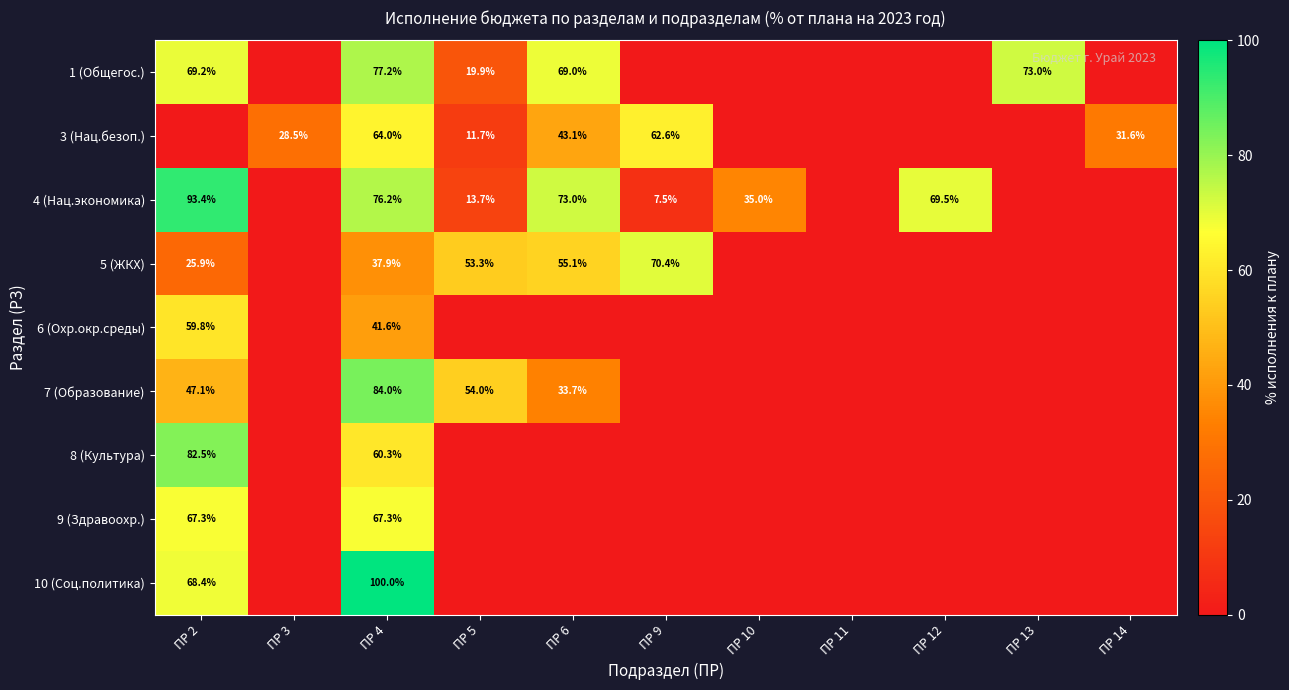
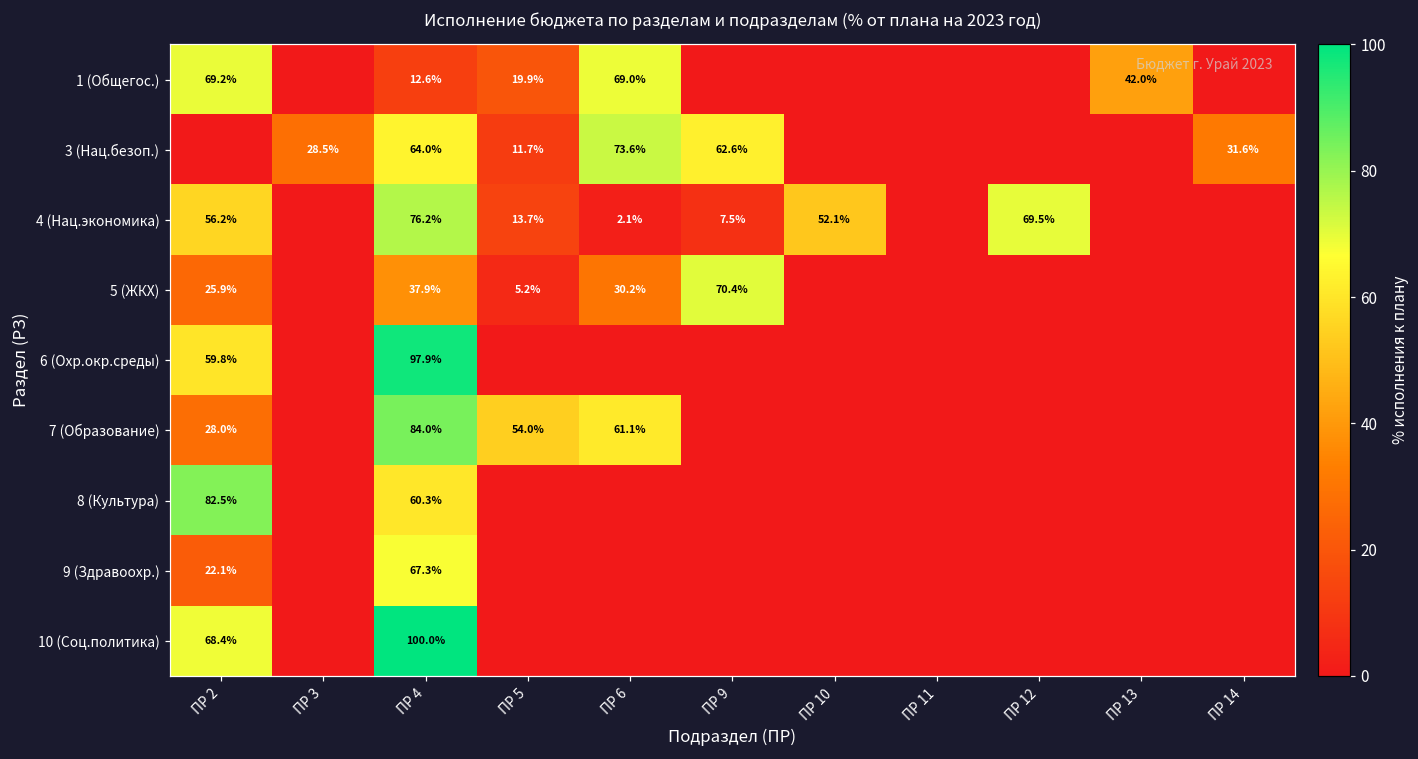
  {
    "1 (Общегос.)": {
      "ПР 2": "69.2%",
-     "ПР 4": "77.2%",
+     "ПР 4": "12.6%",
      "ПР 5": "19.9%",
      "ПР 6": "69.0%",
-     "ПР 13": "73.0%",
+     "ПР 13": "42.0%",
      "ПР 14": "2023"
    },
    "3 (Нац.безоп.)": {
      "ПР 3": "28.5%",
      "ПР 4": "64.0%",
      "ПР 5": "11.7%",
-     "ПР 6": "43.1%",
+     "ПР 6": "73.6%",
      "ПР 9": "62.6%",
      "ПР 14": "31.6%"
    },
    "4 (Нац.экономика)": {
-     "ПР 2": "93.4%",
+     "ПР 2": "56.2%",
      "ПР 4": "76.2%",
      "ПР 5": "13.7%",
-     "ПР 6": "73.0%",
+     "ПР 6": "2.1%",
      "ПР 9": "7.5%",
-     "ПР 10": "35.0%",
+     "ПР 10": "52.1%",
      "ПР 12": "69.5%"
    },
    "5 (ЖКХ)": {
      "ПР 2": "25.9%",
      "ПР 4": "37.9%",
-     "ПР 5": "53.3%",
-     "ПР 6": "55.1%",
+     "ПР 5": "5.2%",
+     "ПР 6": "30.2%",
      "ПР 9": "70.4%"
    },
    "6 (Охр.окр.среды)": {
      "ПР 2": "59.8%",
-     "ПР 4": "41.6%"
+     "ПР 4": "97.9%"
    },
    "7 (Образование)": {
-     "ПР 2": "47.1%",
+     "ПР 2": "28.0%",
      "ПР 4": "84.0%",
      "ПР 5": "54.0%",
-     "ПР 6": "33.7%"
+     "ПР 6": "61.1%"
    },
    "8 (Культура)": {
      "ПР 2": "82.5%",
      "ПР 4": "60.3%"
    },
    "9 (Здравоохр.)": {
-     "ПР 2": "67.3%",
+     "ПР 2": "22.1%",
      "ПР 4": "67.3%"
    },
    "10 (Соц.политика)": {
      "ПР 2": "68.4%",
      "ПР 4": "100.0%"
    }
  }
